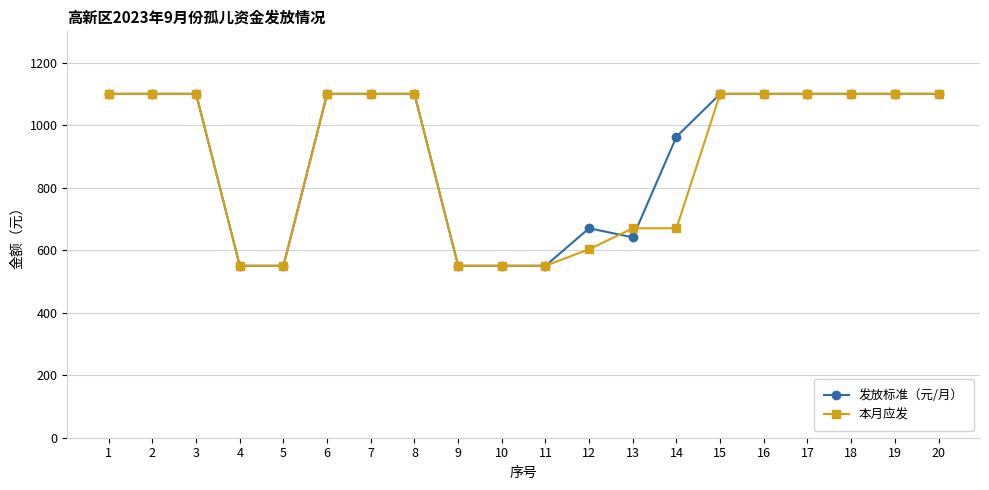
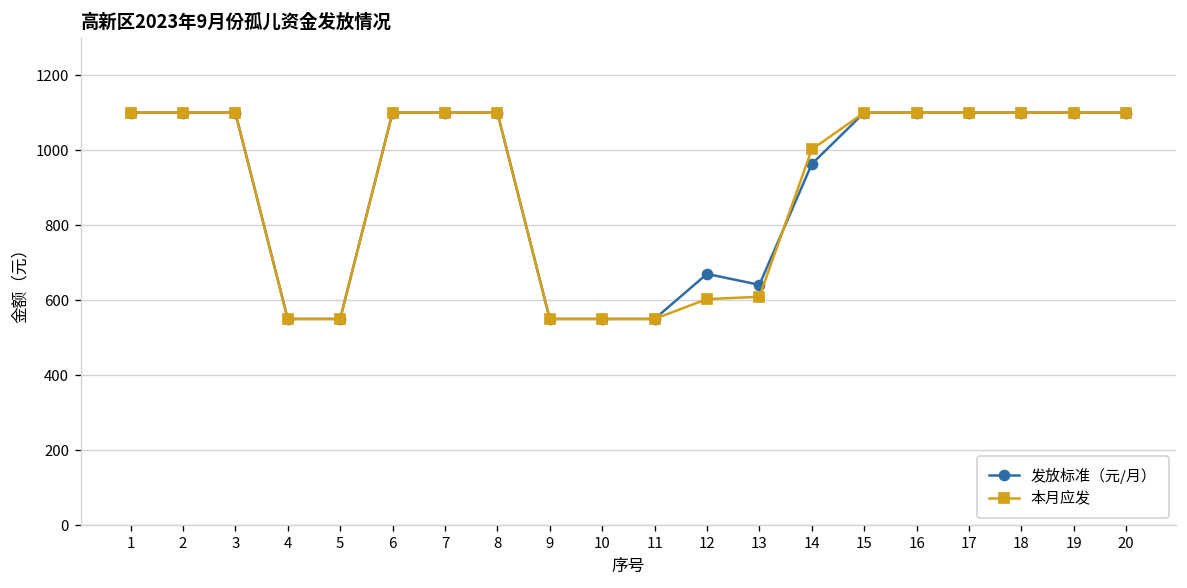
  {
    "发放标准（元/月）": {
      "12": 670,
      "13": 640,
      "14": 960
    },
    "本月应发": {
      "12": 600,
-     "13": 670,
-     "14": 670
+     "13": 610,
+     "14": 1000
    }
  }
